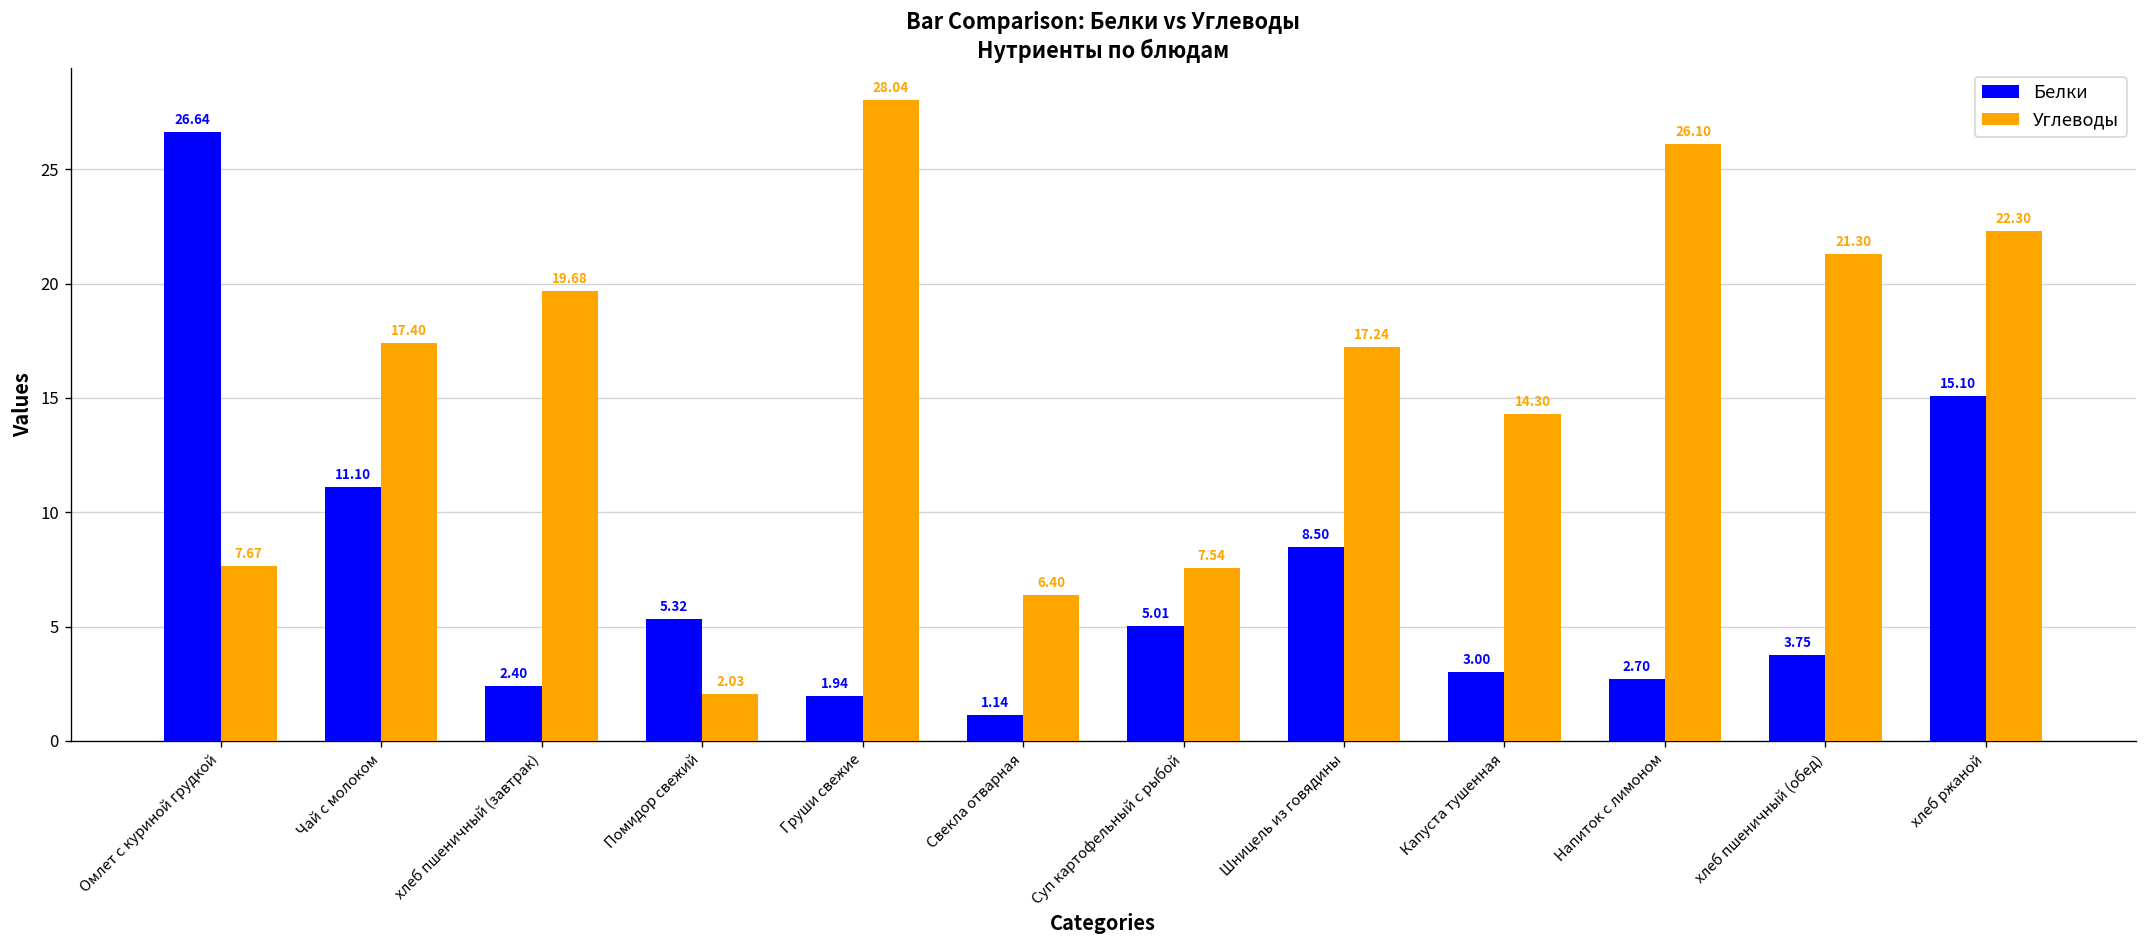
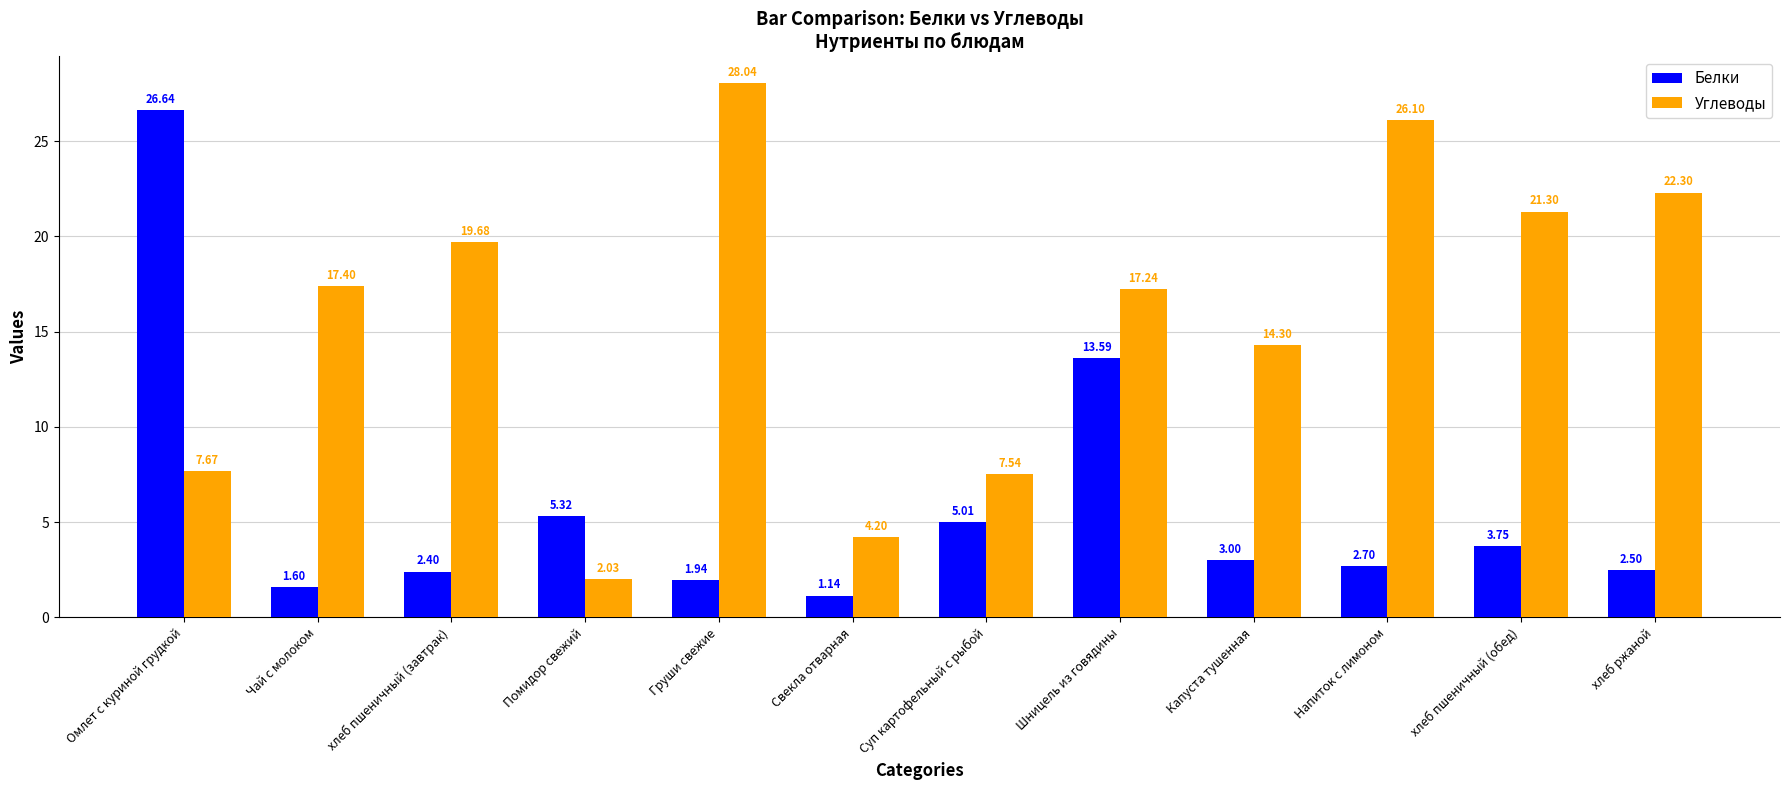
  {
    "Белки": {
      "Омлет с куриной грудкой": 26.64,
-     "Чай с молоком": 11.10,
+     "Чай с молоком": 1.60,
      "хлеб пшеничный (завтрак)": 2.40,
      "Помидор свежий": 5.32,
      "Груши свежие": 1.94,
      "Свекла отварная": 1.14,
      "Суп картофельный с рыбой": 5.01,
-     "Шницель из говядины": 8.50,
+     "Шницель из говядины": 13.59,
      "Капуста тушенная": 3.00,
      "Напиток с лимоном": 2.70,
      "хлеб пшеничный (обед)": 3.75,
-     "хлеб ржаной": 15.10
+     "хлеб ржаной": 2.50
    },
    "Углеводы": {
      "Омлет с куриной грудкой": 7.67,
      "Чай с молоком": 17.40,
      "хлеб пшеничный (завтрак)": 19.68,
      "Помидор свежий": 2.03,
      "Груши свежие": 28.04,
-     "Свекла отварная": 6.40,
+     "Свекла отварная": 4.20,
      "Суп картофельный с рыбой": 7.54,
      "Шницель из говядины": 17.24,
      "Капуста тушенная": 14.30,
      "Напиток с лимоном": 26.10,
      "хлеб пшеничный (обед)": 21.30,
      "хлеб ржаной": 22.30
    }
  }
